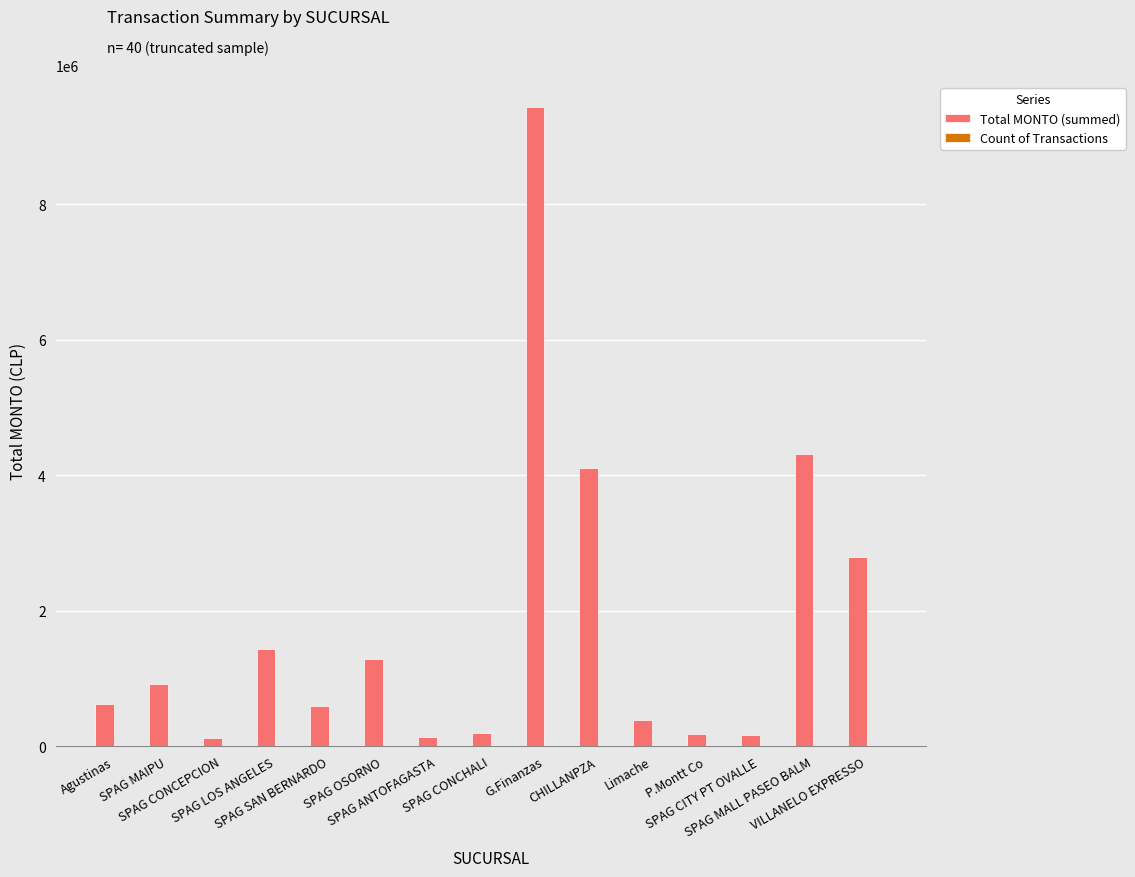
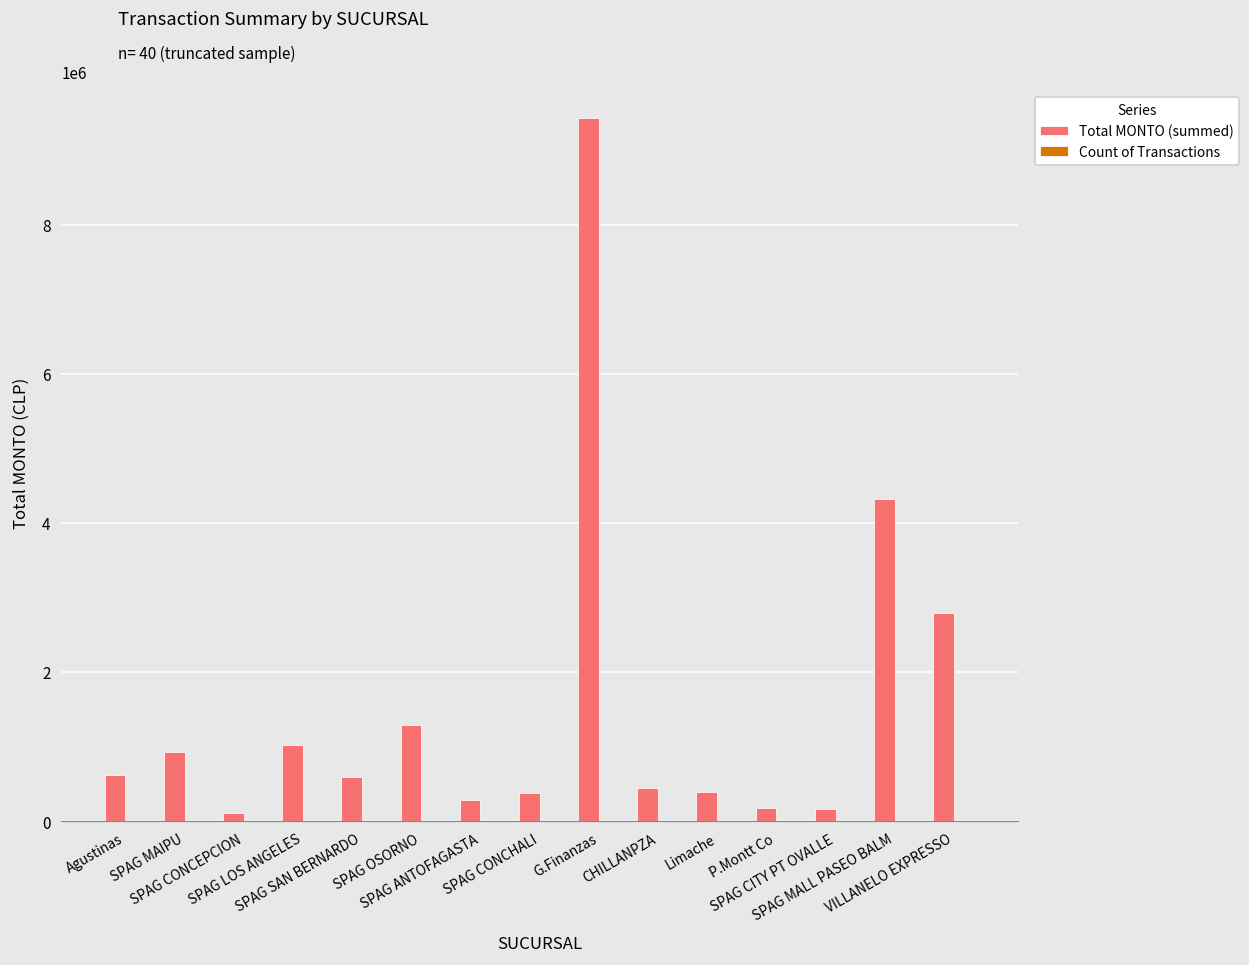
  {
    "Total MONTO (summed)": {
      "Agustinas": 600000,
      "SPAG MAIPU": 900000,
      "SPAG CONCEPCION": 100000,
-     "SPAG LOS ANGELES": 1400000,
+     "SPAG LOS ANGELES": 1000000,
      "SPAG SAN BERNARDO": 600000,
      "SPAG OSORNO": 1300000,
-     "SPAG ANTOFAGASTA": 100000,
-     "SPAG CONCHALI": 200000,
+     "SPAG ANTOFAGASTA": 300000,
+     "SPAG CONCHALI": 400000,
      "G.Finanzas": 9400000,
-     "CHILLANPZA": 4100000,
+     "CHILLANPZA": 400000,
      "Limache": 400000,
      "P.Montt Co": 200000,
      "SPAG CITY PT OVALLE": 200000,
      "SPAG MALL PASEO BALM": 4300000,
      "VILLANELO EXPRESSO": 2800000
    }
  }
